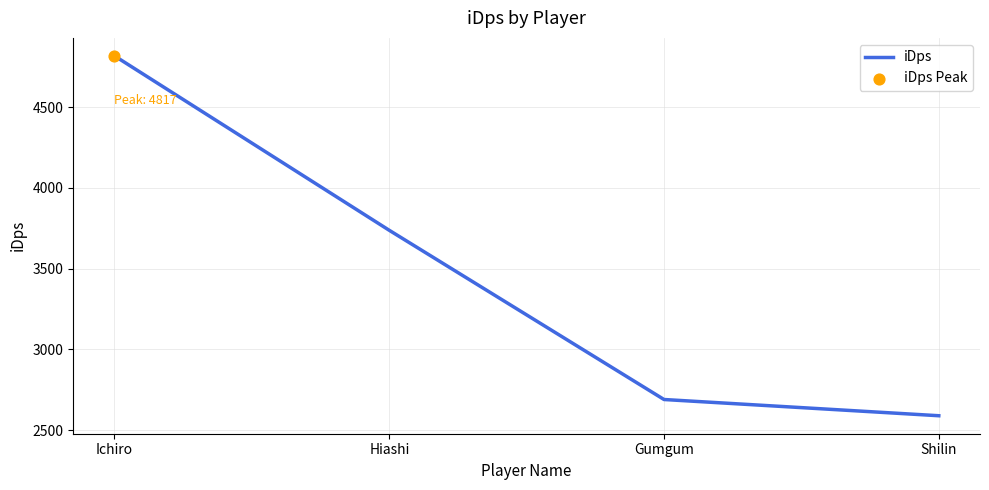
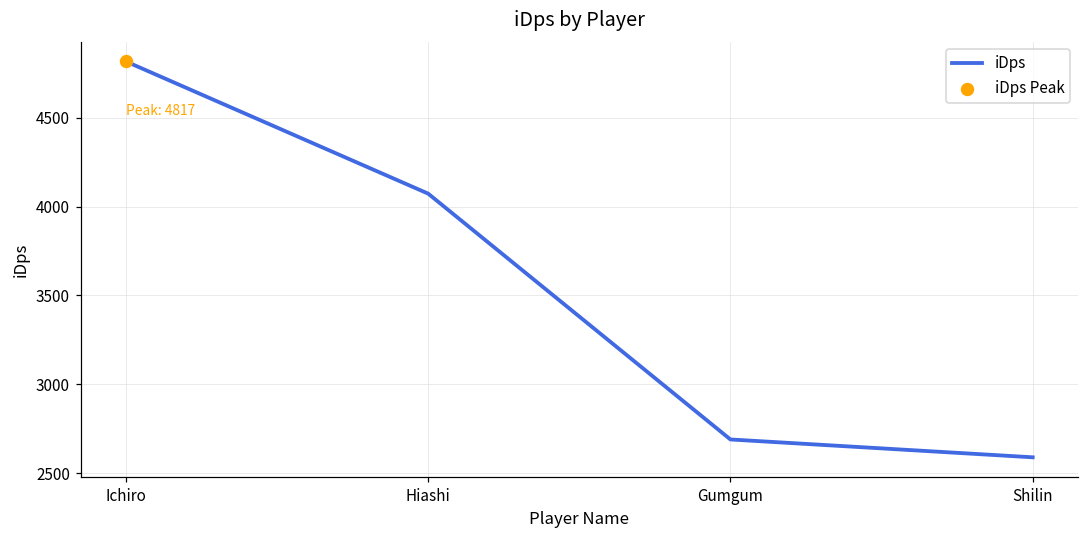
  {
    "iDps": {
-     "Hiashi": 3740,
+     "Hiashi": 4070,
      "Gumgum": 2690,
      "Shilin": 2590
    }
  }
